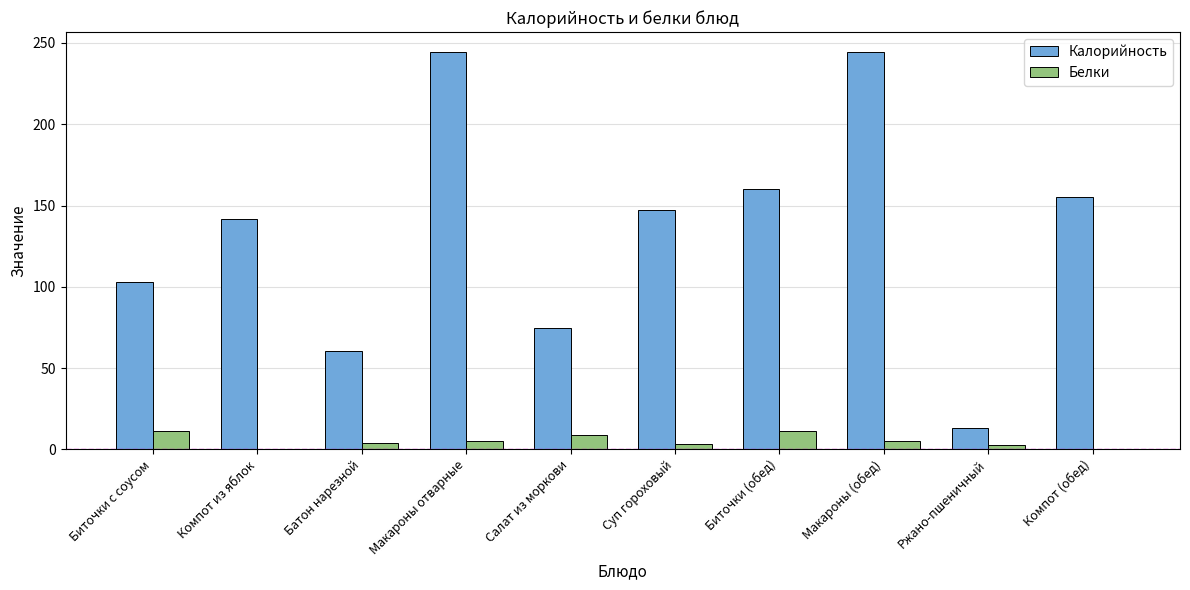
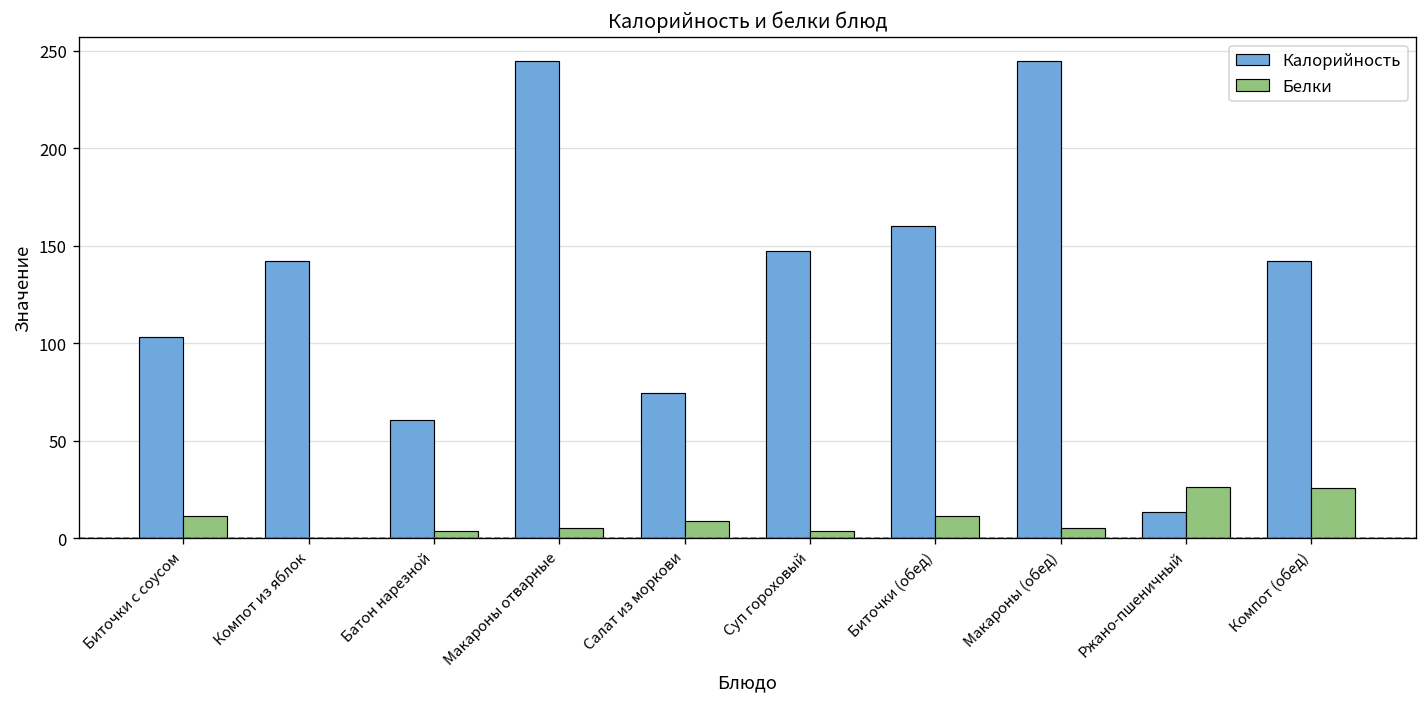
  {
    "Калорийность": {
      "Биточки с соусом": 103,
      "Компот из яблок": 142,
      "Батон нарезной": 61,
      "Макароны отварные": 245,
      "Салат из моркови": 74,
      "Суп гороховый": 147,
      "Биточки (обед)": 160,
      "Макароны (обед)": 245,
      "Ржано-пшеничный": 13,
-     "Компот (обед)": 155
+     "Компот (обед)": 142
    },
    "Белки": {
      "Биточки с соусом": 11,
      "Батон нарезной": 4,
      "Макароны отварные": 5,
      "Салат из моркови": 9,
      "Суп гороховый": 4,
      "Биточки (обед)": 11,
      "Макароны (обед)": 5,
-     "Ржано-пшеничный": 3,
-     "Компот (обед)": 0
+     "Ржано-пшеничный": 26,
+     "Компот (обед)": 26
    }
  }
